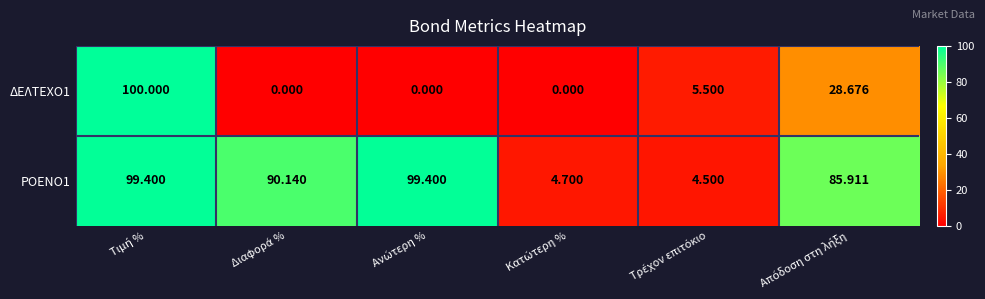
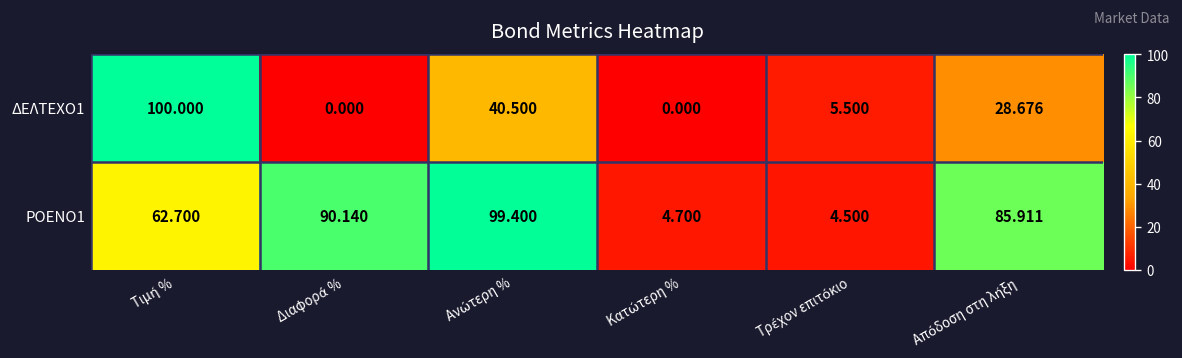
  {
    "ΔΕΛΤΕΧΟ1": {
      "Τιμή %": 100.000,
      "Διαφορά %": 0.000,
-     "Ανώτερη %": 0.000,
+     "Ανώτερη %": 40.500,
      "Κατώτερη %": 0.000,
      "Τρέχον επιτόκιο": 5.500,
      "Απόδοση στη λήξη": 28.676
    },
    "ΡΟΕΝΟ1": {
-     "Τιμή %": 99.400,
+     "Τιμή %": 62.700,
      "Διαφορά %": 90.140,
      "Ανώτερη %": 99.400,
      "Κατώτερη %": 4.700,
      "Τρέχον επιτόκιο": 4.500,
      "Απόδοση στη λήξη": 85.911
    }
  }
